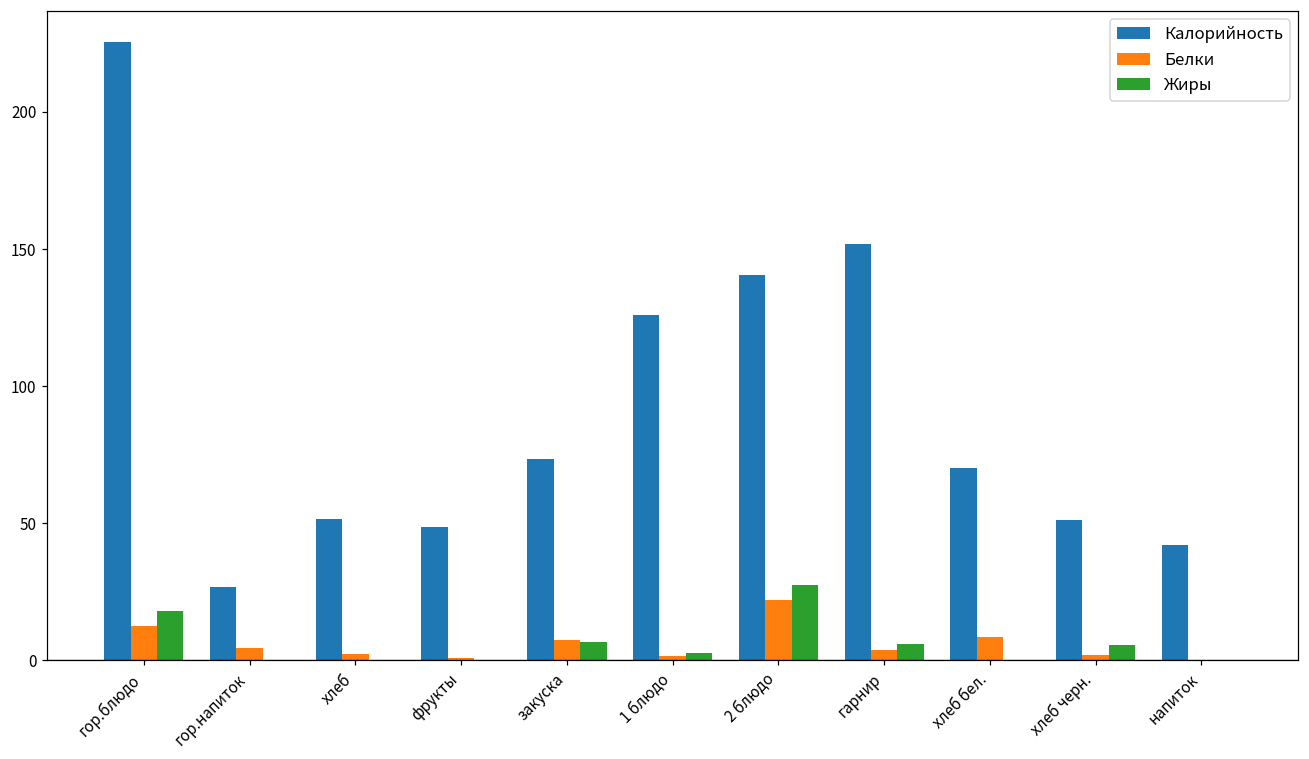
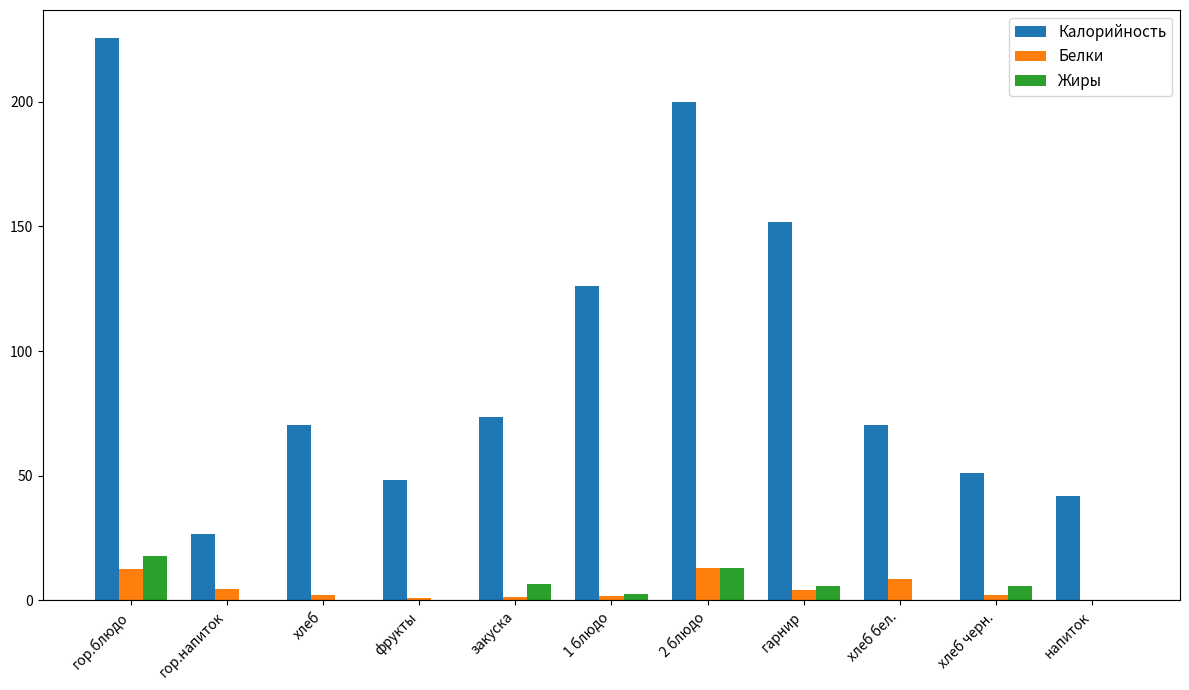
  {
    "Калорийность": {
      "гор.блюдо": 226,
      "гор.напиток": 27,
-     "хлеб": 52,
+     "хлеб": 70,
      "фрукты": 49,
      "закуска": 74,
      "1 блюдо": 126,
-     "2 блюдо": 141,
+     "2 блюдо": 200,
      "гарнир": 152,
      "хлеб бел.": 70,
      "хлеб черн.": 51,
      "напиток": 42
    },
    "Белки": {
      "гор.блюдо": 13,
      "гор.напиток": 5,
      "хлеб": 2,
-     "закуска": 8,
+     "закуска": 1,
      "1 блюдо": 2,
-     "2 блюдо": 22,
+     "2 блюдо": 13,
      "гарнир": 4,
      "хлеб бел.": 9,
      "хлеб черн.": 2,
      "напиток": 0
    },
    "Жиры": {
      "гор.блюдо": 18,
      "гор.напиток": 0,
      "хлеб": 0,
      "фрукты": 0,
      "закуска": 7,
      "1 блюдо": 3,
-     "2 блюдо": 27,
+     "2 блюдо": 13,
      "гарнир": 6,
      "хлеб черн.": 6,
      "напиток": 0
    }
  }
